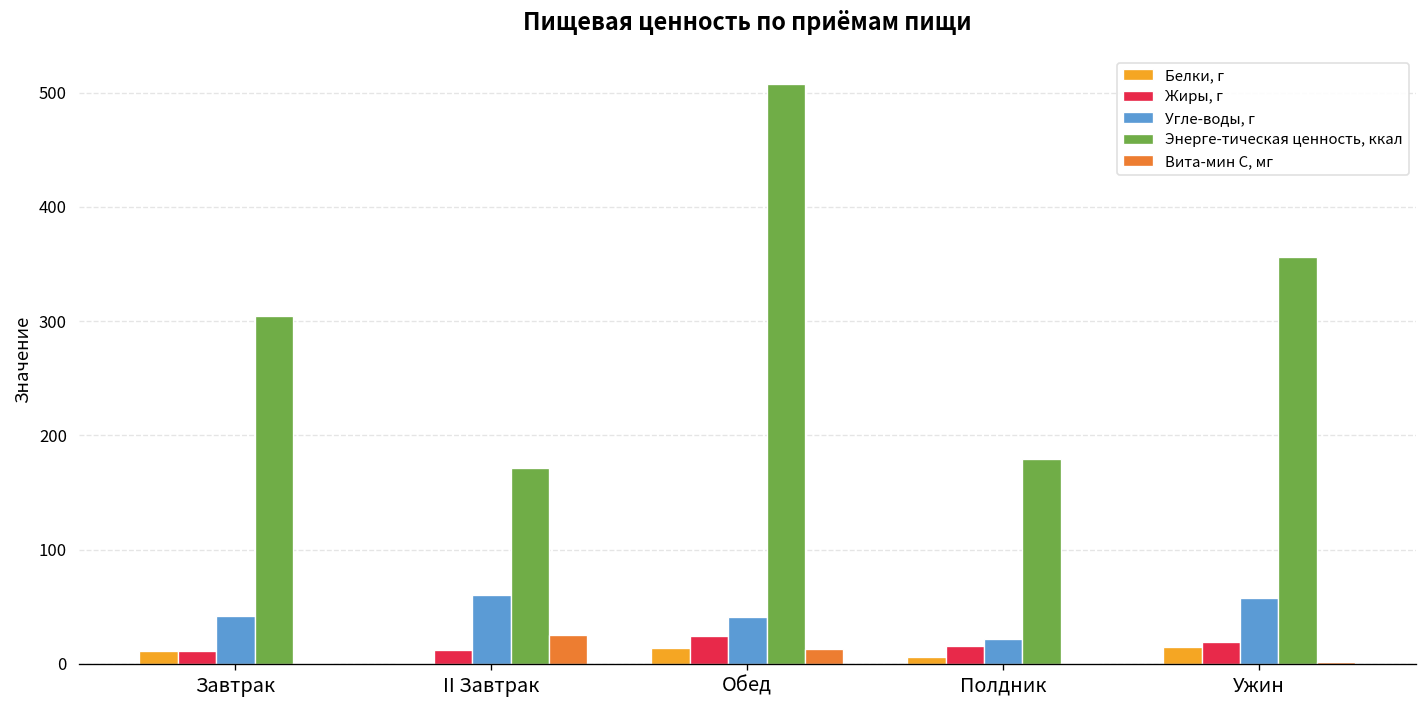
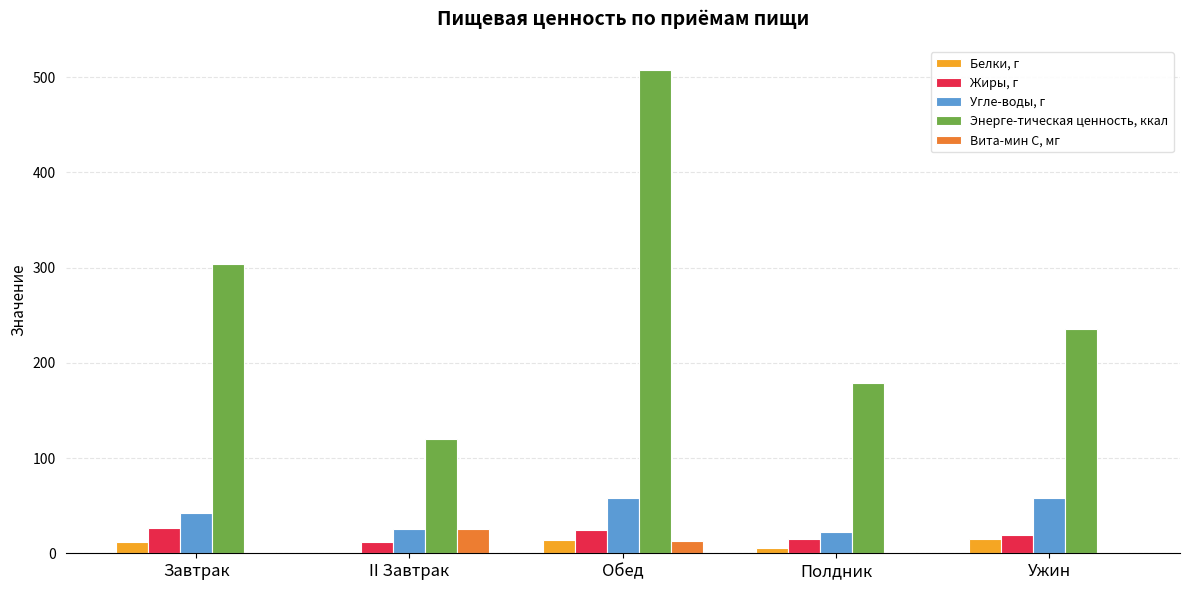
  {
    "Жиры, г": {
-     "Завтрак": 10,
+     "Завтрак": 30,
      "II Завтрак": 10,
      "Обед": 20,
      "Полдник": 20,
      "Ужин": 20
    },
    "Угле-воды, г": {
      "Завтрак": 40,
-     "II Завтрак": 60,
-     "Обед": 40,
+     "II Завтрак": 30,
+     "Обед": 60,
      "Полдник": 20,
      "Ужин": 60
    },
    "Энерге-тическая ценность, ккал": {
      "Завтрак": 300,
-     "II Завтрак": 170,
+     "II Завтрак": 120,
      "Обед": 510,
      "Полдник": 180,
-     "Ужин": 360
+     "Ужин": 240
    }
  }
